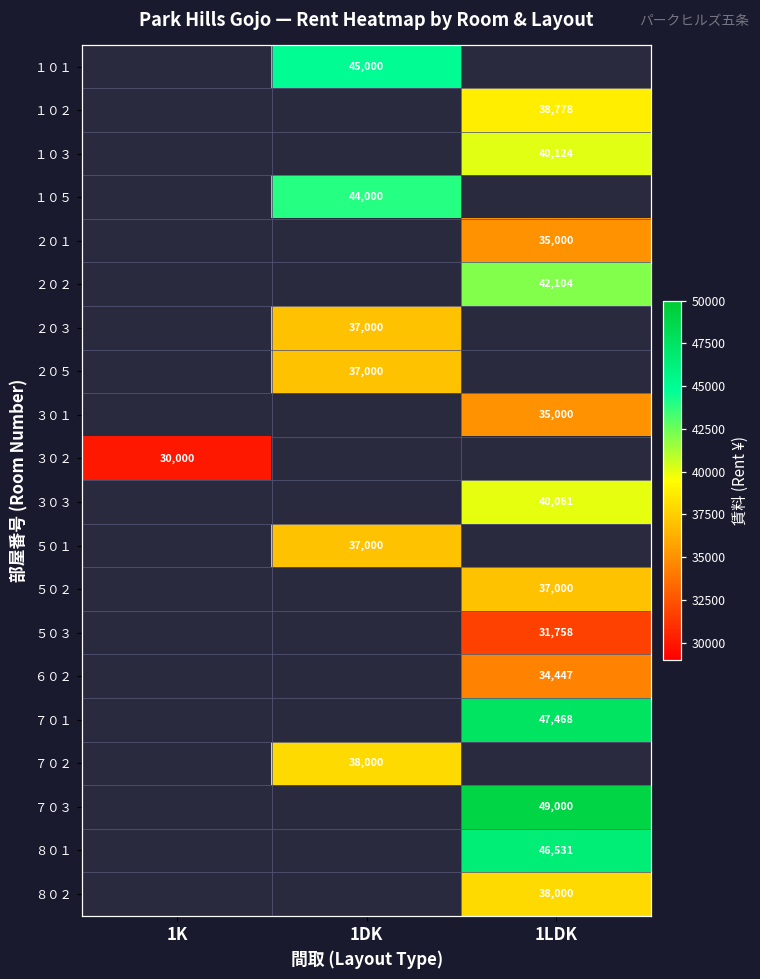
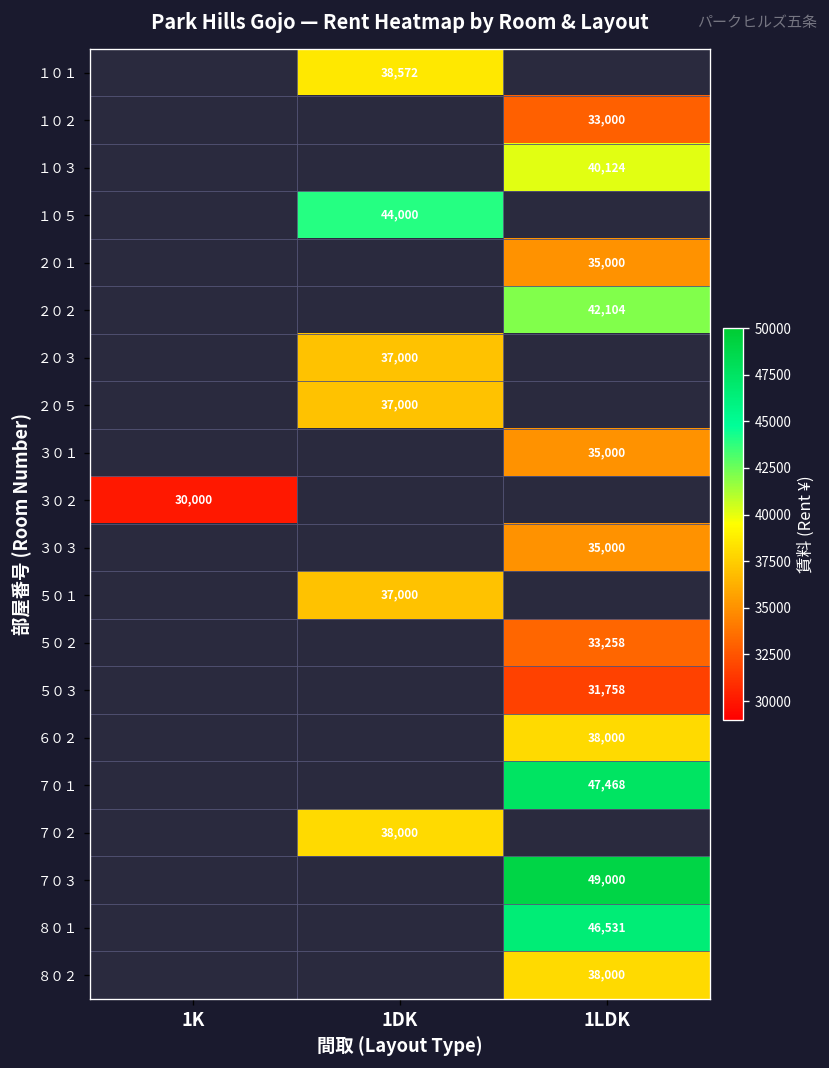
  {
    "１０１": {
-     "1DK": "45,000"
+     "1DK": "38,572"
    },
    "１０２": {
-     "1LDK": "38,778"
+     "1LDK": "33,000"
    },
    "１０３": {
      "1LDK": "40,124"
    },
    "１０５": {
      "1DK": "44,000"
    },
    "２０１": {
      "1LDK": "35,000"
    },
    "２０２": {
      "1LDK": "42,104"
    },
    "２０３": {
      "1DK": "37,000"
    },
    "２０５": {
      "1DK": "37,000"
    },
    "３０１": {
      "1LDK": "35,000"
    },
    "３０２": {
      "1K": "30,000"
    },
    "３０３": {
-     "1LDK": "40,061"
+     "1LDK": "35,000"
    },
    "５０１": {
      "1DK": "37,000"
    },
    "５０２": {
-     "1LDK": "37,000"
+     "1LDK": "33,258"
    },
    "５０３": {
      "1LDK": "31,758"
    },
    "６０２": {
-     "1LDK": "34,447"
+     "1LDK": "38,000"
    },
    "７０１": {
      "1LDK": "47,468"
    },
    "７０２": {
      "1DK": "38,000"
    },
    "７０３": {
      "1LDK": "49,000"
    },
    "８０１": {
      "1LDK": "46,531"
    },
    "８０２": {
      "1LDK": "38,000"
    }
  }
